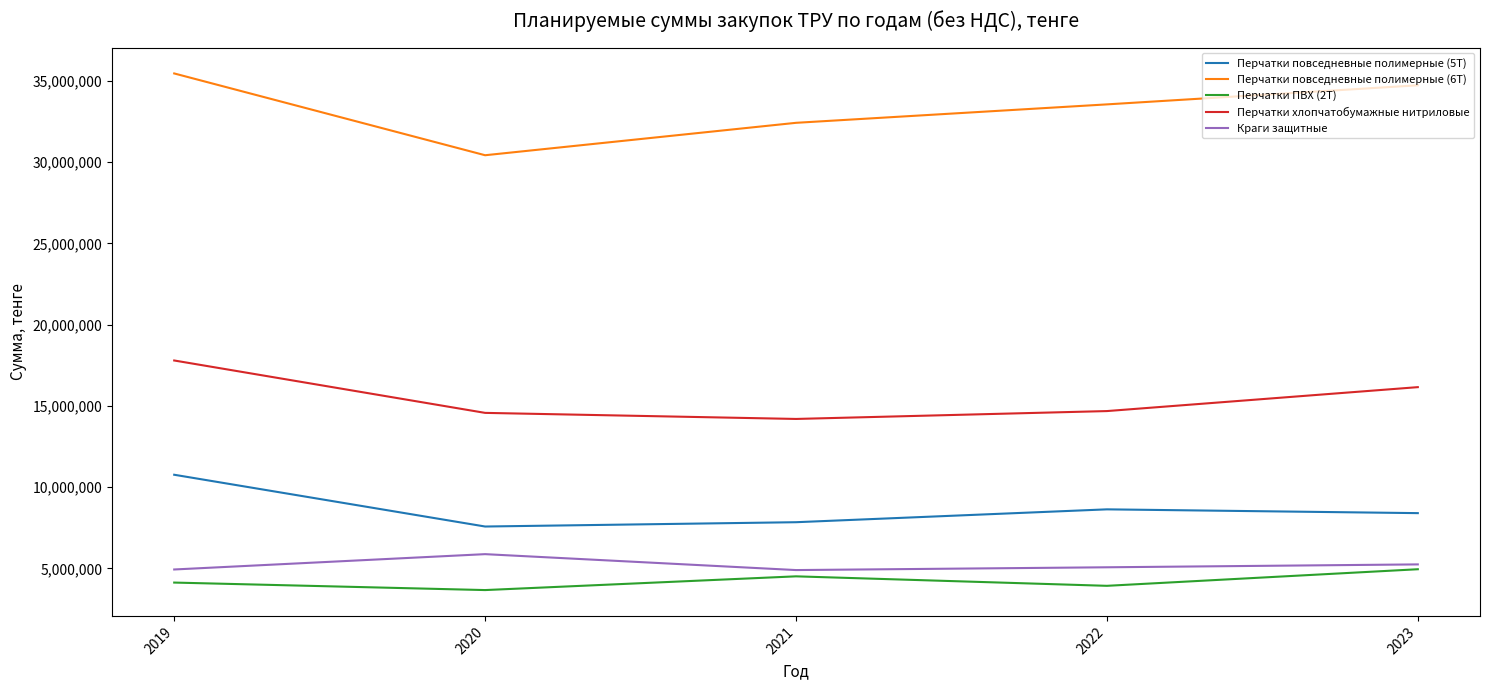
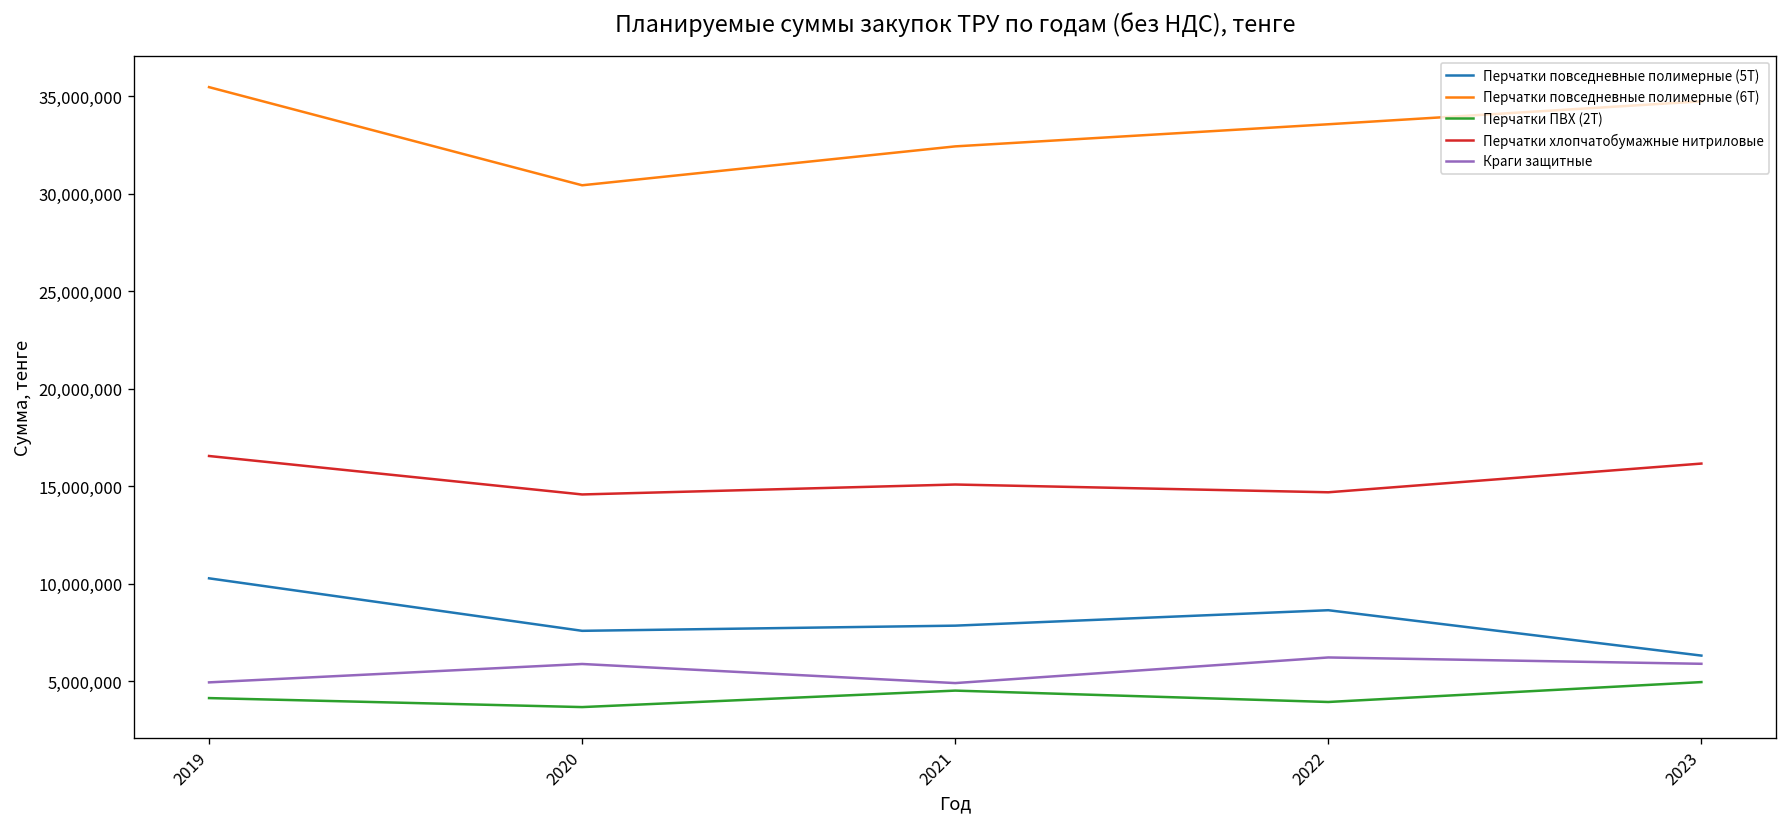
  {
    "Перчатки повседневные полимерные (5T)": {
-     "2019": "10,800,000",
+     "2019": "10,300,000",
      "2020": "7,600,000",
      "2021": "7,800,000",
      "2022": "8,600,000",
-     "2023": "8,400,000"
+     "2023": "6,300,000"
    },
    "Перчатки повседневные полимерные (6T)": {
      "2019": "35,500,000",
      "2020": "30,400,000",
      "2021": "32,400,000",
      "2022": "33,600,000"
    },
    "Перчатки ПВХ (2T)": {
      "2019": "4,100,000",
      "2020": "3,700,000",
      "2021": "4,500,000",
      "2022": "3,900,000",
      "2023": "4,900,000"
    },
    "Перчатки хлопчатобумажные нитриловые": {
-     "2019": "17,800,000",
+     "2019": "16,500,000",
      "2020": "14,600,000",
-     "2021": "14,200,000",
+     "2021": "15,100,000",
      "2022": "14,700,000",
      "2023": "16,200,000"
    },
    "Краги защитные": {
      "2019": "4,900,000",
      "2020": "5,900,000",
      "2021": "4,900,000",
-     "2022": "5,100,000",
-     "2023": "5,200,000"
+     "2022": "6,200,000",
+     "2023": "5,900,000"
    }
  }
